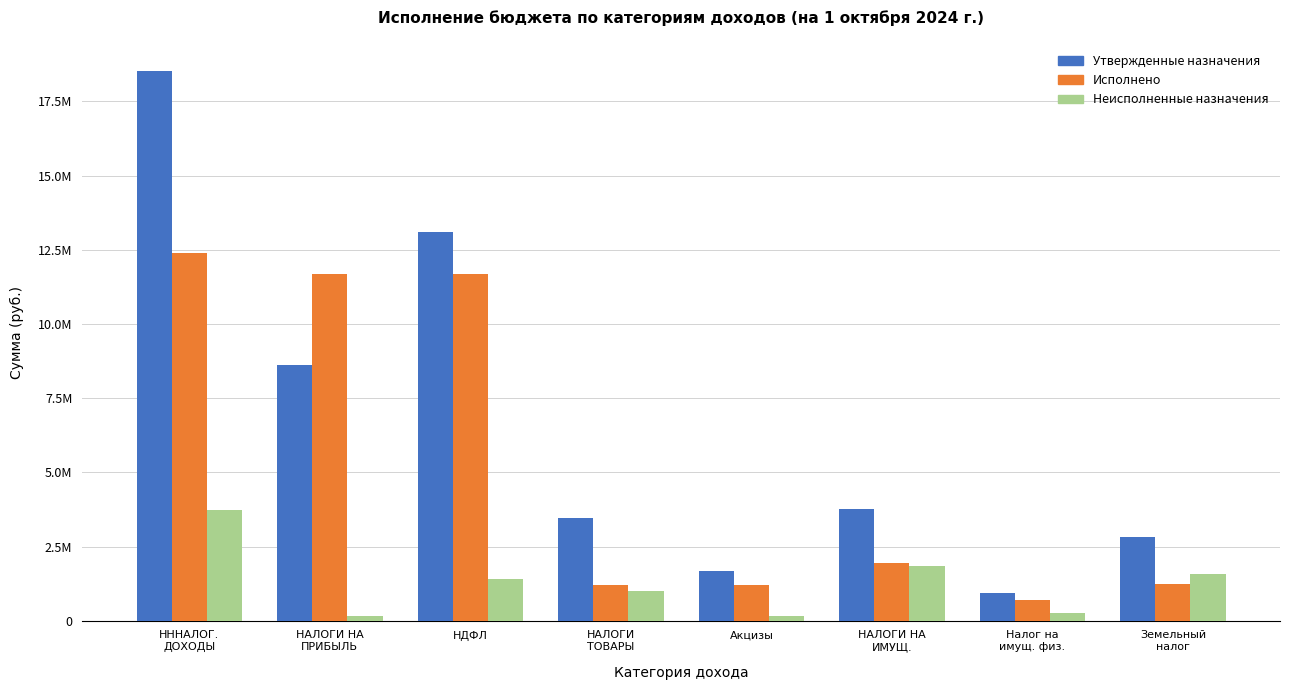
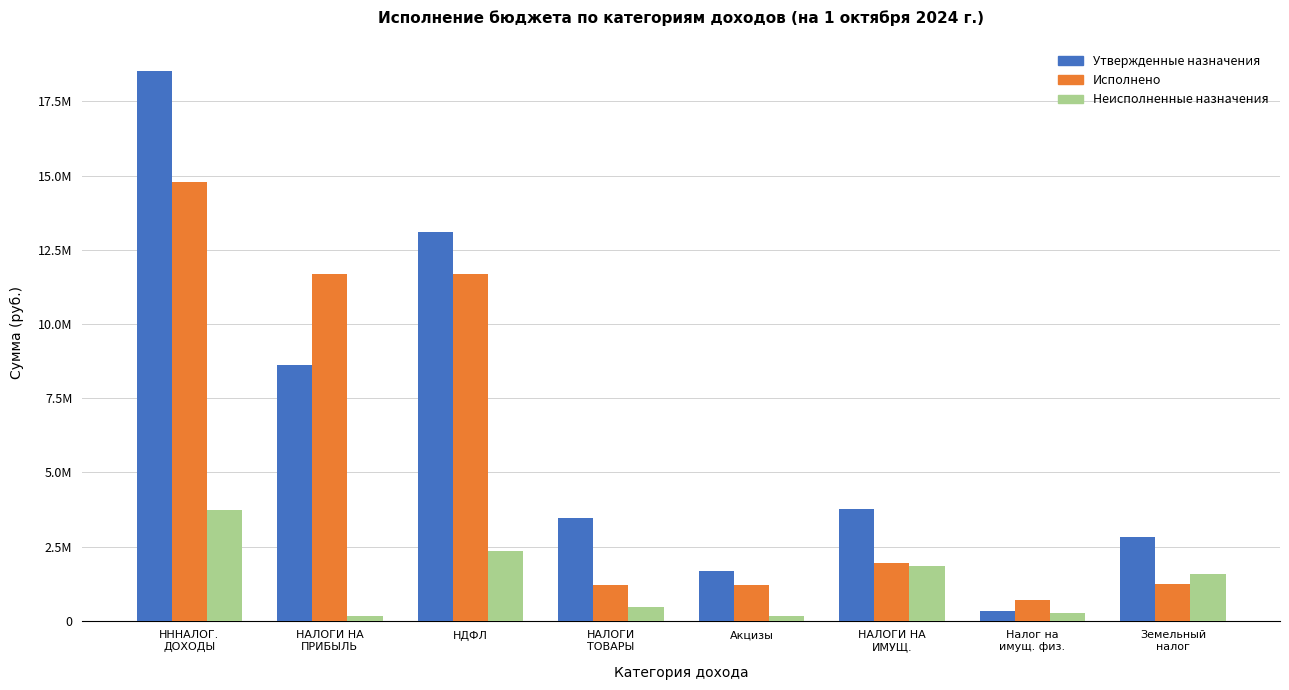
  {
    "Утвержденные назначения": {
      "НННАЛОГ. ДОХОДЫ": 18500000,
      "НАЛОГИ НА ПРИБЫЛЬ": 8600000,
      "НДФЛ": 13100000,
      "НАЛОГИ ТОВАРЫ": 3500000,
      "Акцизы": 1700000,
      "НАЛОГИ НА ИМУЩ.": 3800000,
-     "Налог на имущ. физ.": 900000,
+     "Налог на имущ. физ.": 300000,
      "Земельный налог": 2800000
    },
    "Исполнено": {
-     "НННАЛОГ. ДОХОДЫ": 12400000,
+     "НННАЛОГ. ДОХОДЫ": 14800000,
      "НАЛОГИ НА ПРИБЫЛЬ": 11700000,
      "НДФЛ": 11700000,
      "НАЛОГИ ТОВАРЫ": 1200000,
      "Акцизы": 1200000,
      "НАЛОГИ НА ИМУЩ.": 1900000,
      "Налог на имущ. физ.": 700000,
      "Земельный налог": 1200000
    },
    "Неисполненные назначения": {
      "НННАЛОГ. ДОХОДЫ": 3700000,
      "НАЛОГИ НА ПРИБЫЛЬ": 200000,
-     "НДФЛ": 1400000,
-     "НАЛОГИ ТОВАРЫ": 1000000,
+     "НДФЛ": 2300000,
+     "НАЛОГИ ТОВАРЫ": 500000,
      "Акцизы": 200000,
      "НАЛОГИ НА ИМУЩ.": 1800000,
      "Налог на имущ. физ.": 200000,
      "Земельный налог": 1600000
    }
  }
